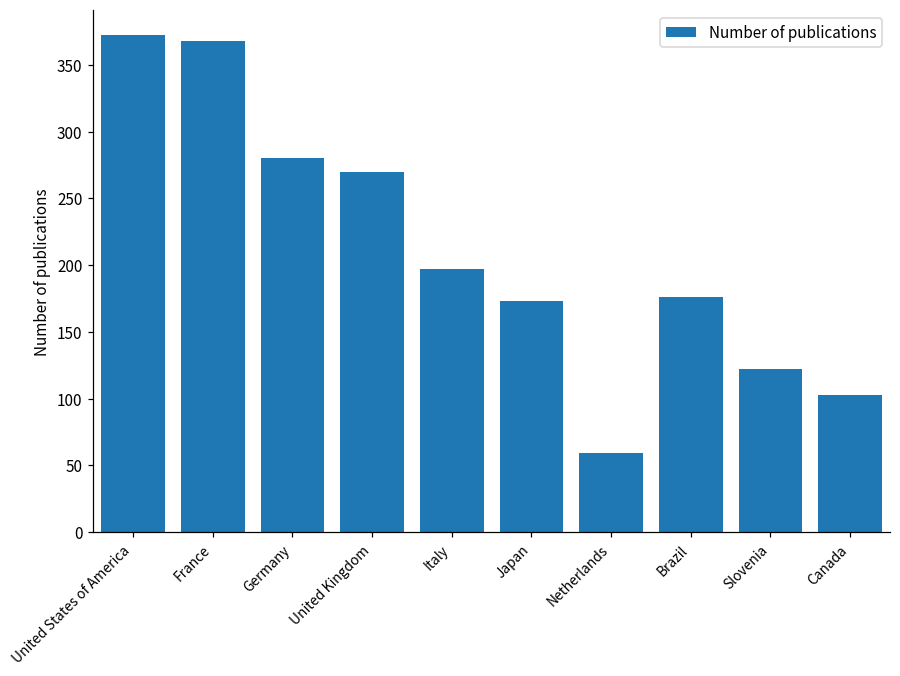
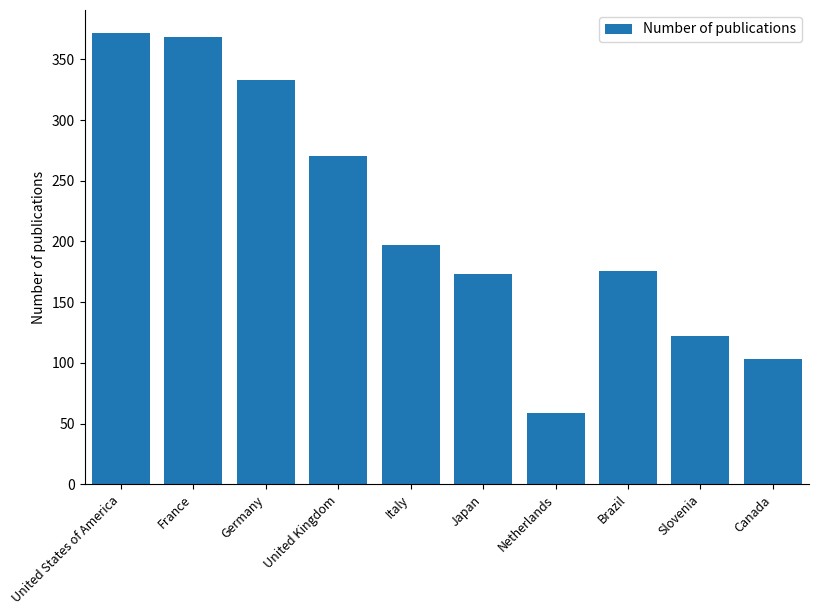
  {
    "United States of America": 372,
    "France": 368,
-   "Germany": 280,
+   "Germany": 333,
    "United Kingdom": 270,
    "Italy": 197,
    "Japan": 173,
    "Netherlands": 59,
    "Brazil": 176,
    "Slovenia": 122,
    "Canada": 103
  }
